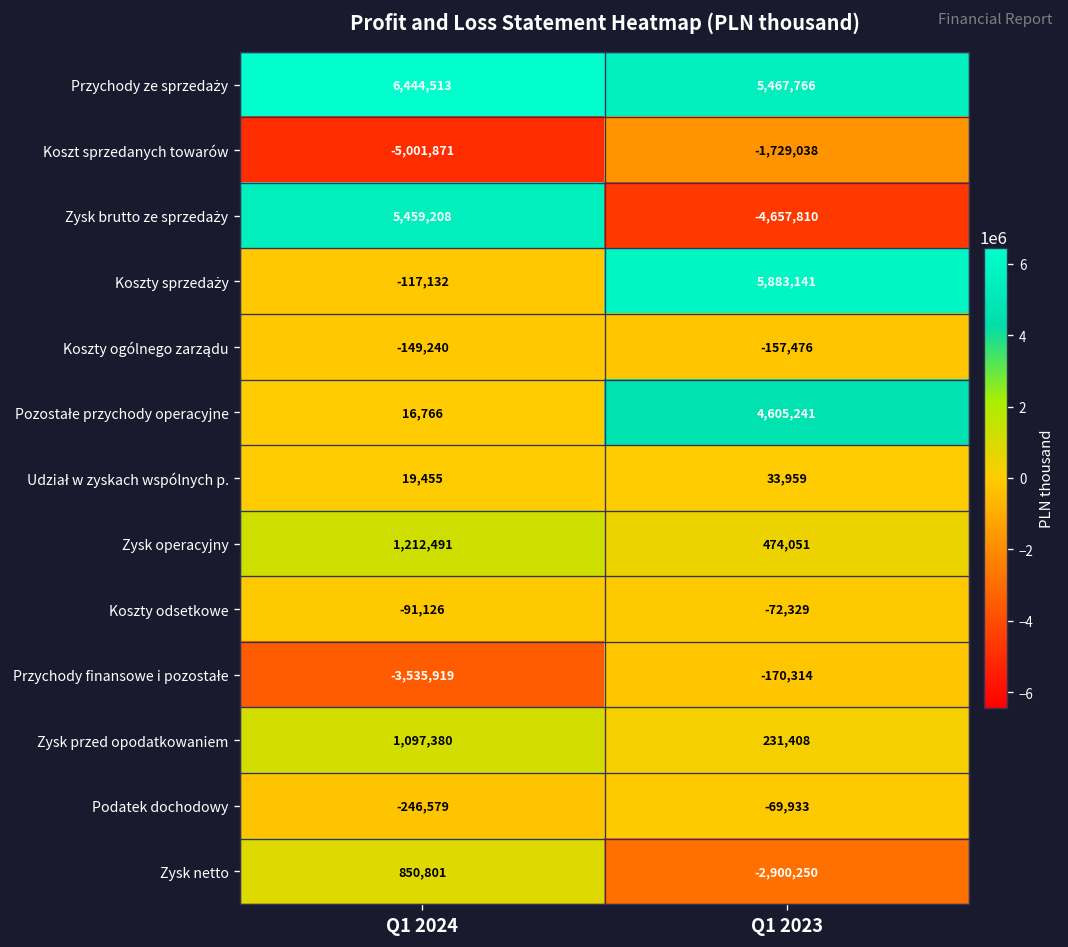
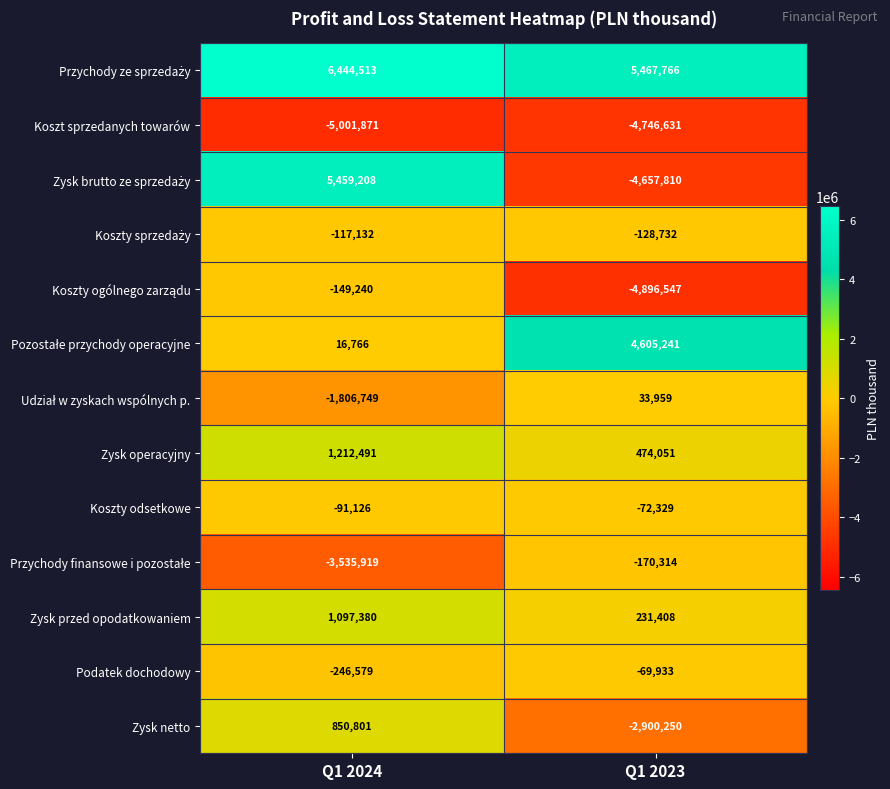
  {
    "Przychody ze sprzedaży": {
      "Q1 2024": "6,444,513",
      "Q1 2023": "5,467,766"
    },
    "Koszt sprzedanych towarów": {
      "Q1 2024": "-5,001,871",
-     "Q1 2023": "-1,729,038"
+     "Q1 2023": "-4,746,631"
    },
    "Zysk brutto ze sprzedaży": {
      "Q1 2024": "5,459,208",
      "Q1 2023": "-4,657,810"
    },
    "Koszty sprzedaży": {
      "Q1 2024": "-117,132",
-     "Q1 2023": "5,883,141"
+     "Q1 2023": "-128,732"
    },
    "Koszty ogólnego zarządu": {
      "Q1 2024": "-149,240",
-     "Q1 2023": "-157,476"
+     "Q1 2023": "-4,896,547"
    },
    "Pozostałe przychody operacyjne": {
      "Q1 2024": "16,766",
      "Q1 2023": "4,605,241"
    },
    "Udział w zyskach wspólnych p.": {
-     "Q1 2024": "19,455",
+     "Q1 2024": "-1,806,749",
      "Q1 2023": "33,959"
    },
    "Zysk operacyjny": {
      "Q1 2024": "1,212,491",
      "Q1 2023": "474,051"
    },
    "Koszty odsetkowe": {
      "Q1 2024": "-91,126",
      "Q1 2023": "-72,329"
    },
    "Przychody finansowe i pozostałe": {
      "Q1 2024": "-3,535,919",
      "Q1 2023": "-170,314"
    },
    "Zysk przed opodatkowaniem": {
      "Q1 2024": "1,097,380",
      "Q1 2023": "231,408"
    },
    "Podatek dochodowy": {
      "Q1 2024": "-246,579",
      "Q1 2023": "-69,933"
    },
    "Zysk netto": {
      "Q1 2024": "850,801",
      "Q1 2023": "-2,900,250"
    }
  }
